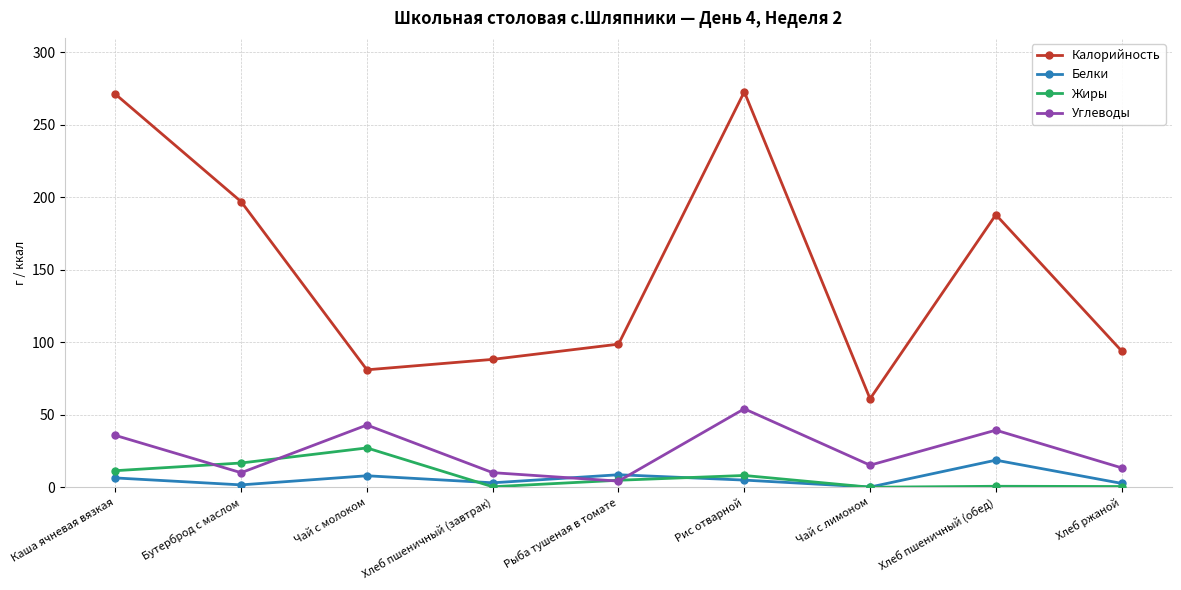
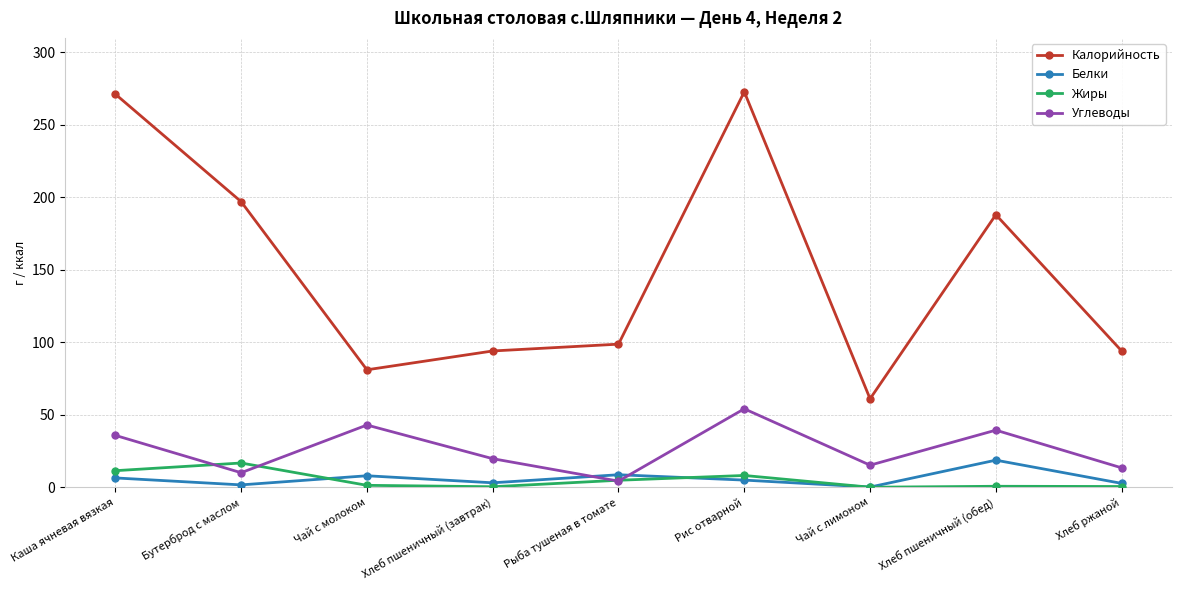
  {
    "Калорийность": {
      "Каша ячневая вязкая": 271,
      "Бутерброд с маслом": 197,
      "Чай с молоком": 81,
-     "Хлеб пшеничный (завтрак)": 88,
+     "Хлеб пшеничный (завтрак)": 94,
      "Рыба тушеная в томате": 99,
      "Рис отварной": 273,
      "Чай с лимоном": 61,
      "Хлеб пшеничный (обед)": 188,
      "Хлеб ржаной": 94
    },
    "Белки": {
      "Каша ячневая вязкая": 6,
      "Бутерброд с маслом": 2,
      "Чай с молоком": 8,
      "Хлеб пшеничный (завтрак)": 3,
      "Рыба тушеная в томате": 9,
      "Рис отварной": 5,
      "Хлеб пшеничный (обед)": 19,
      "Хлеб ржаной": 3
    },
    "Жиры": {
      "Каша ячневая вязкая": 11,
      "Бутерброд с маслом": 17,
-     "Чай с молоком": 27,
+     "Чай с молоком": 1,
      "Хлеб пшеничный (завтрак)": 0,
      "Рис отварной": 8,
      "Хлеб пшеничный (обед)": 1,
      "Хлеб ржаной": 0
    },
    "Углеводы": {
      "Каша ячневая вязкая": 36,
      "Бутерброд с маслом": 10,
      "Чай с молоком": 43,
-     "Хлеб пшеничный (завтрак)": 10,
+     "Хлеб пшеничный (завтрак)": 20,
      "Рис отварной": 54,
      "Чай с лимоном": 15,
      "Хлеб пшеничный (обед)": 39,
      "Хлеб ржаной": 13
    }
  }
